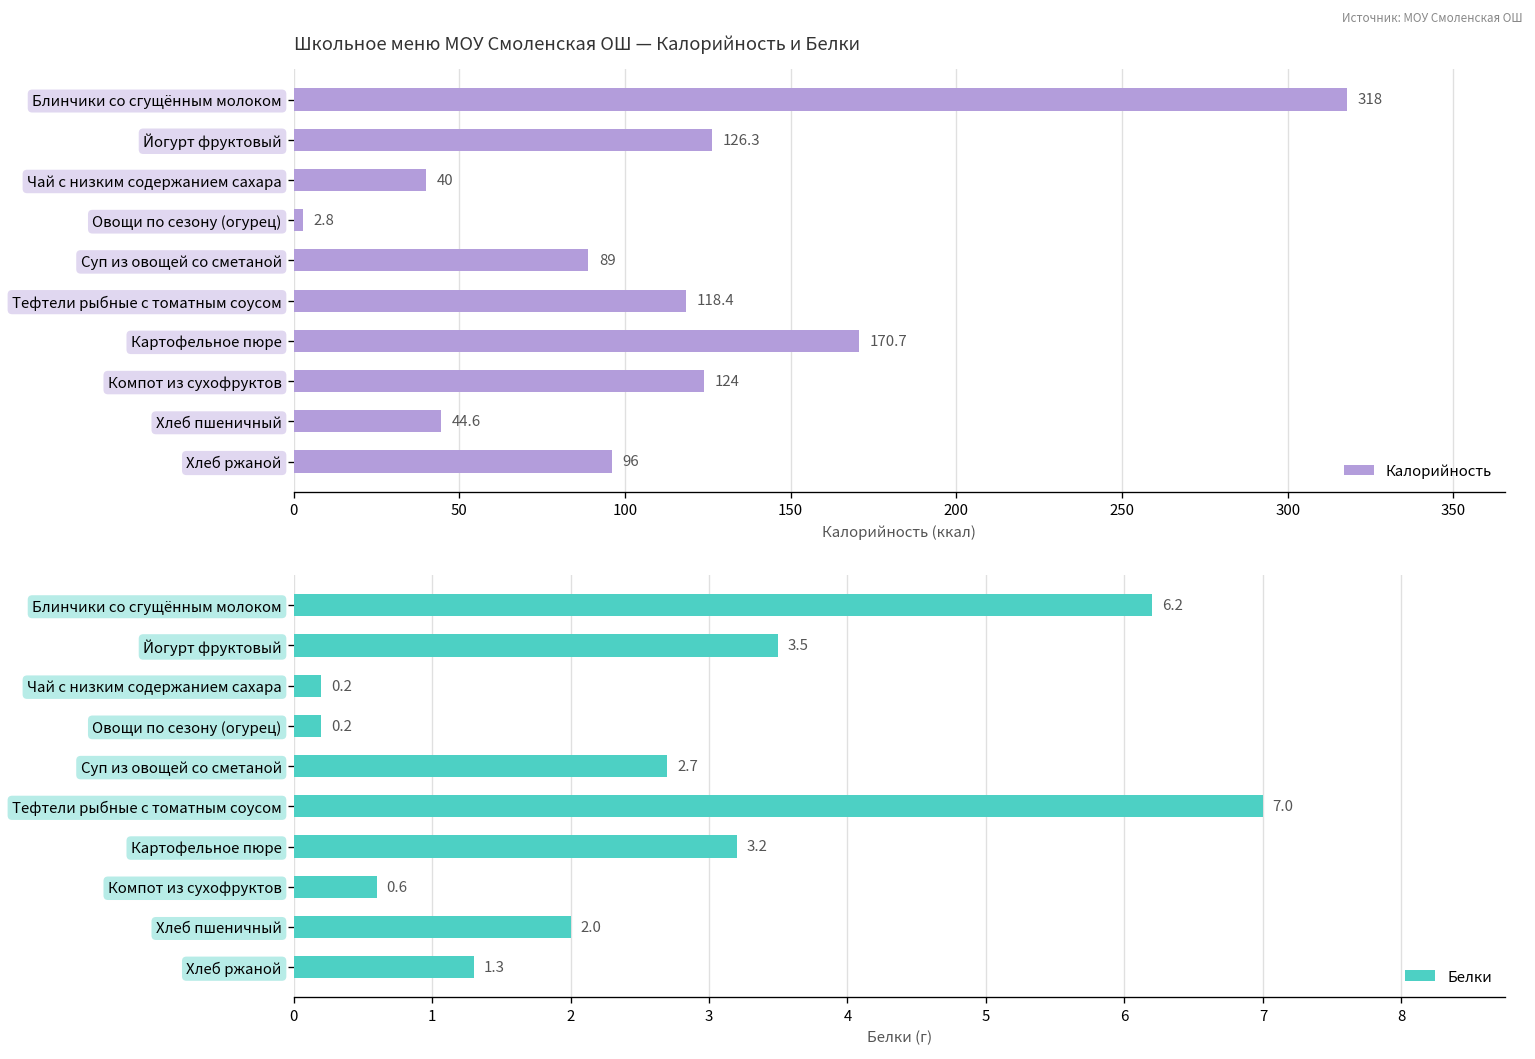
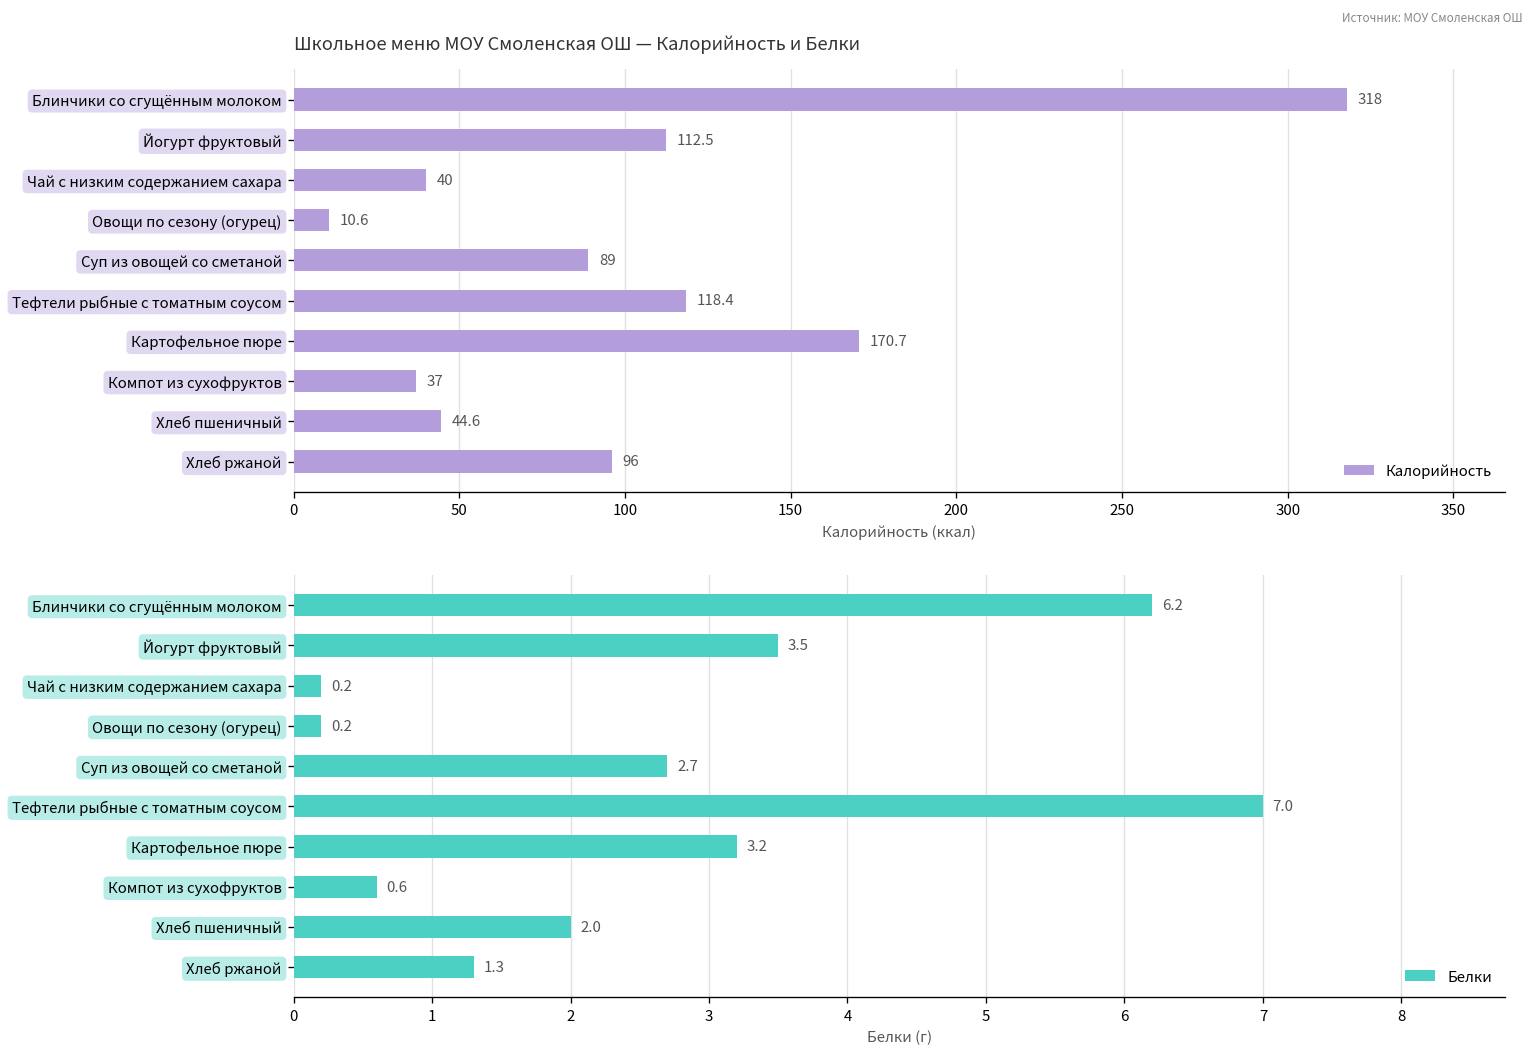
  {
    "Школьное меню МОУ Смоленская ОШ — Калорийность и Белки": {
      "Блинчики со сгущённым молоком": 318,
-     "Йогурт фруктовый": 126.3,
+     "Йогурт фруктовый": 112.5,
      "Чай с низким содержанием сахара": 40,
-     "Овощи по сезону (огурец)": 2.8,
+     "Овощи по сезону (огурец)": 10.6,
      "Суп из овощей со сметаной": 89,
      "Тефтели рыбные с томатным соусом": 118.4,
      "Картофельное пюре": 170.7,
-     "Компот из сухофруктов": 124,
+     "Компот из сухофруктов": 37,
      "Хлеб пшеничный": 44.6,
      "Хлеб ржаной": 96
    }
  }
